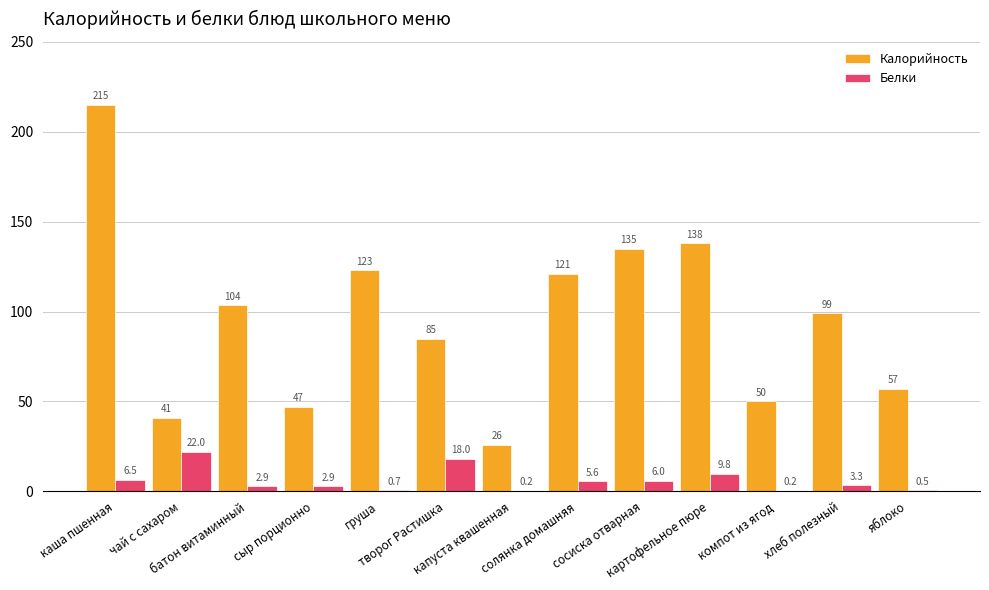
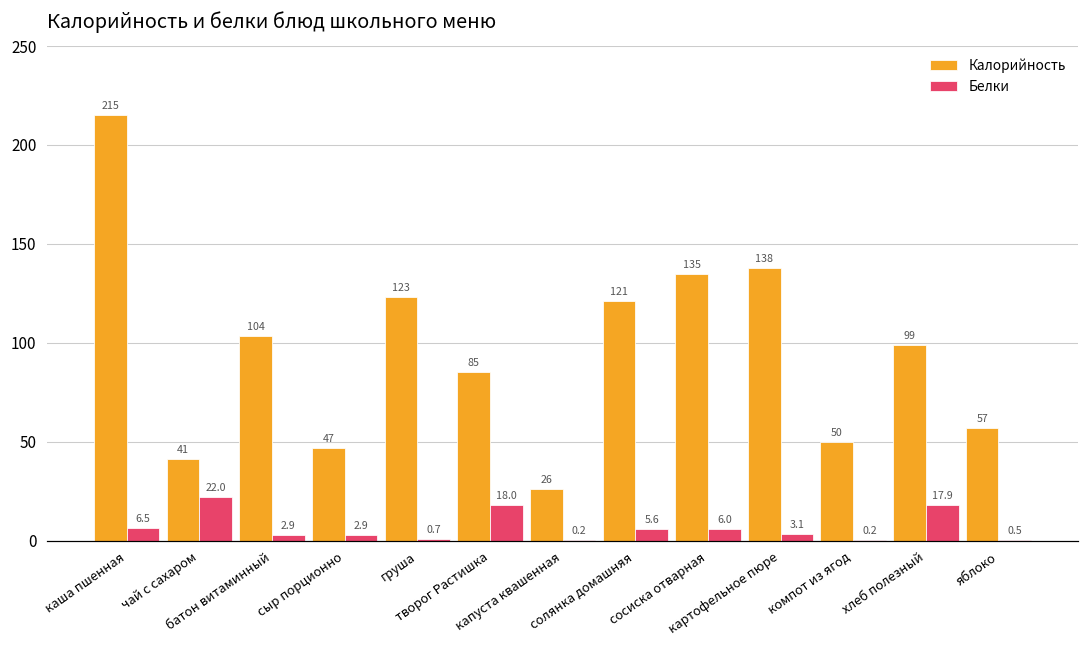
  {
    "Калорийность": {
      "каша пшенная": 215,
      "чай с сахаром": 41,
      "батон витаминный": 104,
      "сыр порционно": 47,
      "груша": 123,
      "творог Растишка": 85,
      "капуста квашенная": 26,
      "солянка домашняя": 121,
      "сосиска отварная": 135,
      "картофельное пюре": 138,
      "компот из ягод": 50,
      "хлеб полезный": 99,
      "яблоко": 57
    },
    "Белки": {
      "каша пшенная": 6.5,
      "чай с сахаром": 22.0,
      "батон витаминный": 2.9,
      "сыр порционно": 2.9,
      "груша": 0.7,
      "творог Растишка": 18.0,
      "капуста квашенная": 0.2,
      "солянка домашняя": 5.6,
      "сосиска отварная": 6.0,
-     "картофельное пюре": 9.8,
+     "картофельное пюре": 3.1,
      "компот из ягод": 0.2,
-     "хлеб полезный": 3.3,
+     "хлеб полезный": 17.9,
      "яблоко": 0.5
    }
  }
